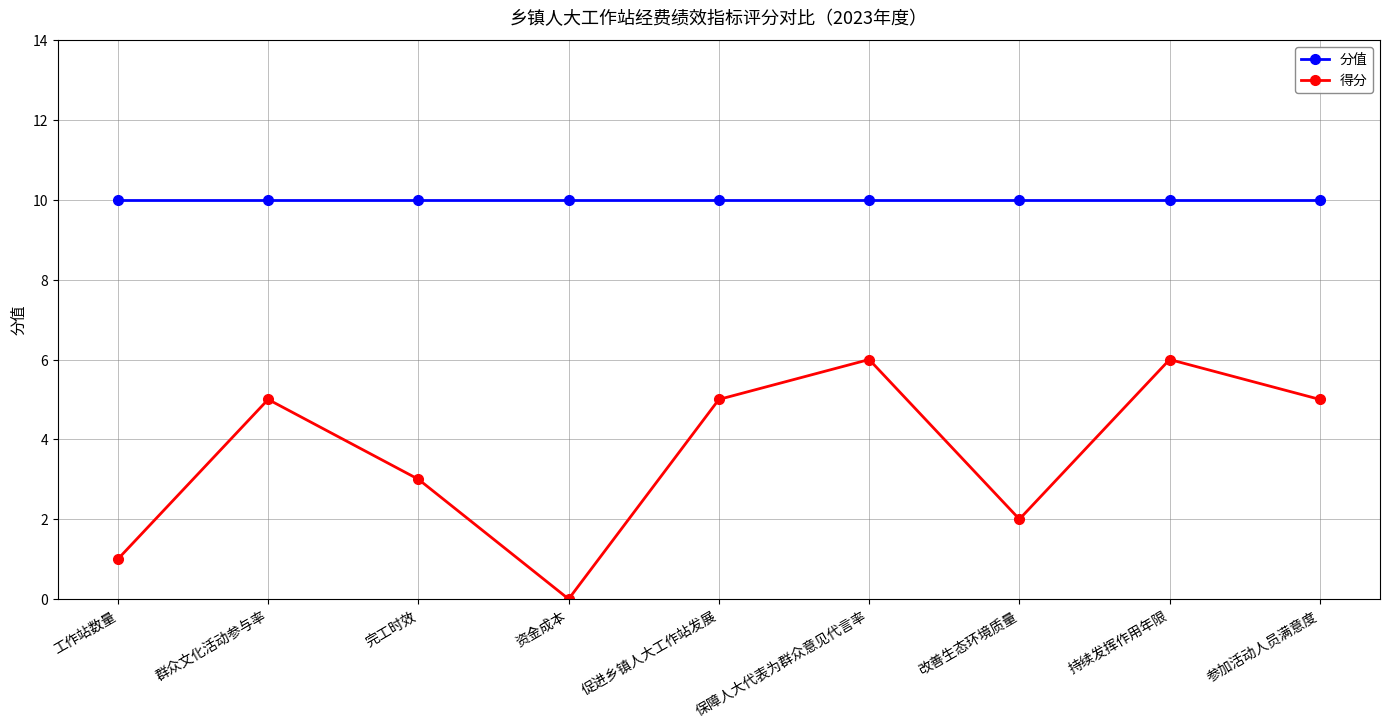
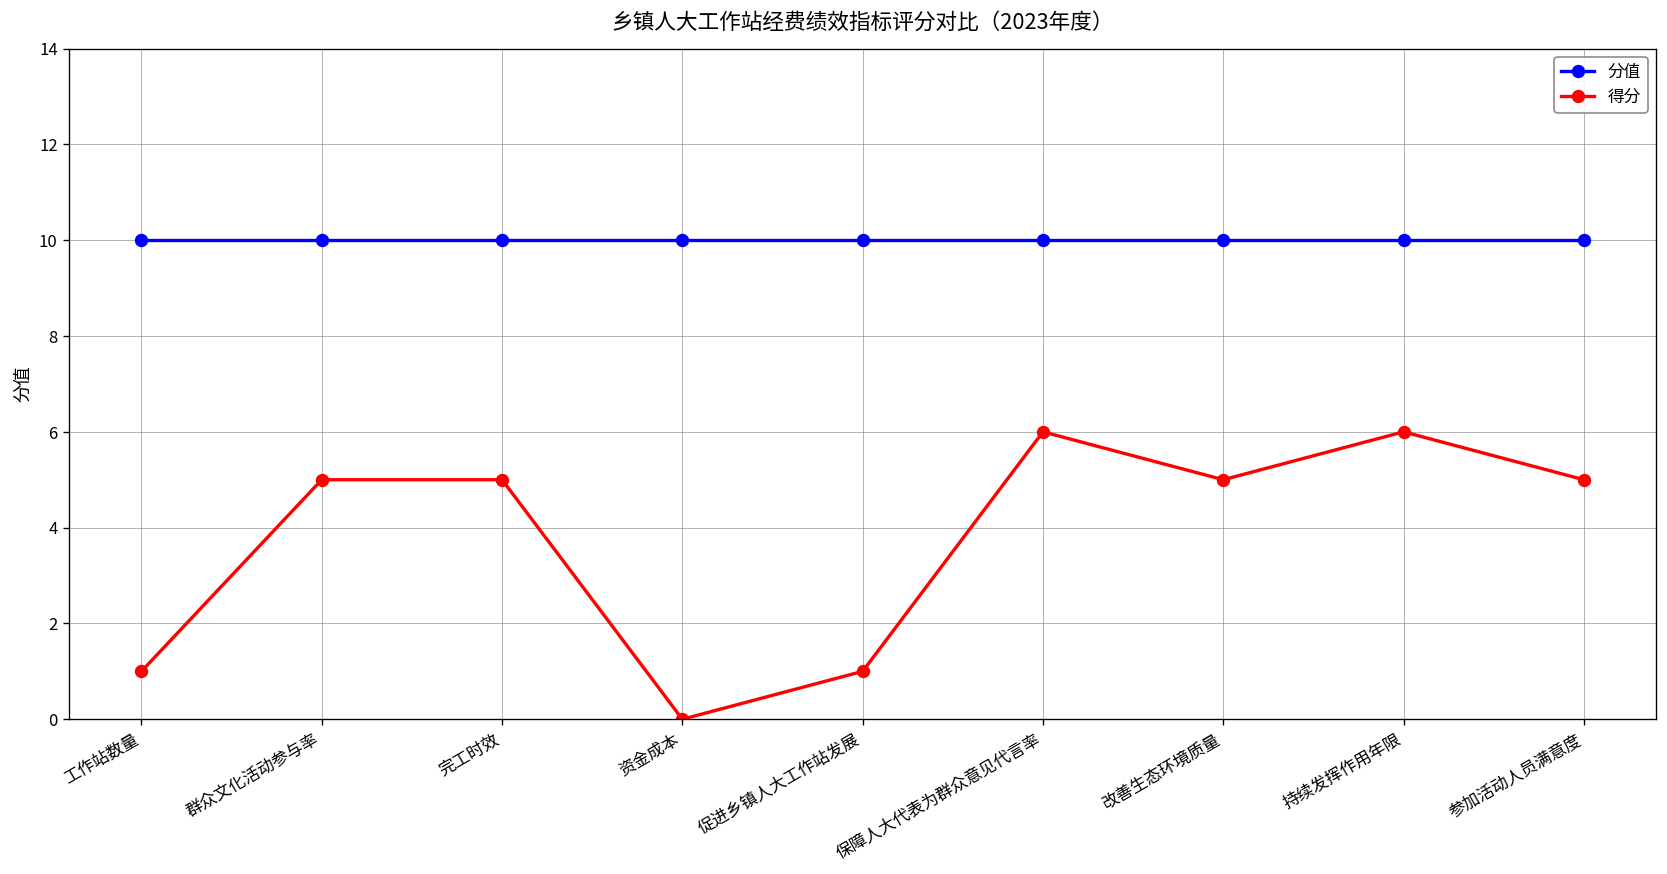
  {
    "分值": {
      "工作站数量": 10,
      "群众文化活动参与率": 10,
      "完工时效": 10,
      "资金成本": 10,
      "促进乡镇人大工作站发展": 10,
      "保障人大代表为群众意见代言率": 10,
      "改善生态环境质量": 10,
      "持续发挥作用年限": 10,
      "参加活动人员满意度": 10
    },
    "得分": {
      "工作站数量": 1,
      "群众文化活动参与率": 5,
-     "完工时效": 3,
+     "完工时效": 5,
      "资金成本": 0,
-     "促进乡镇人大工作站发展": 5,
+     "促进乡镇人大工作站发展": 1,
      "保障人大代表为群众意见代言率": 6,
-     "改善生态环境质量": 2,
+     "改善生态环境质量": 5,
      "持续发挥作用年限": 6,
      "参加活动人员满意度": 5
    }
  }
